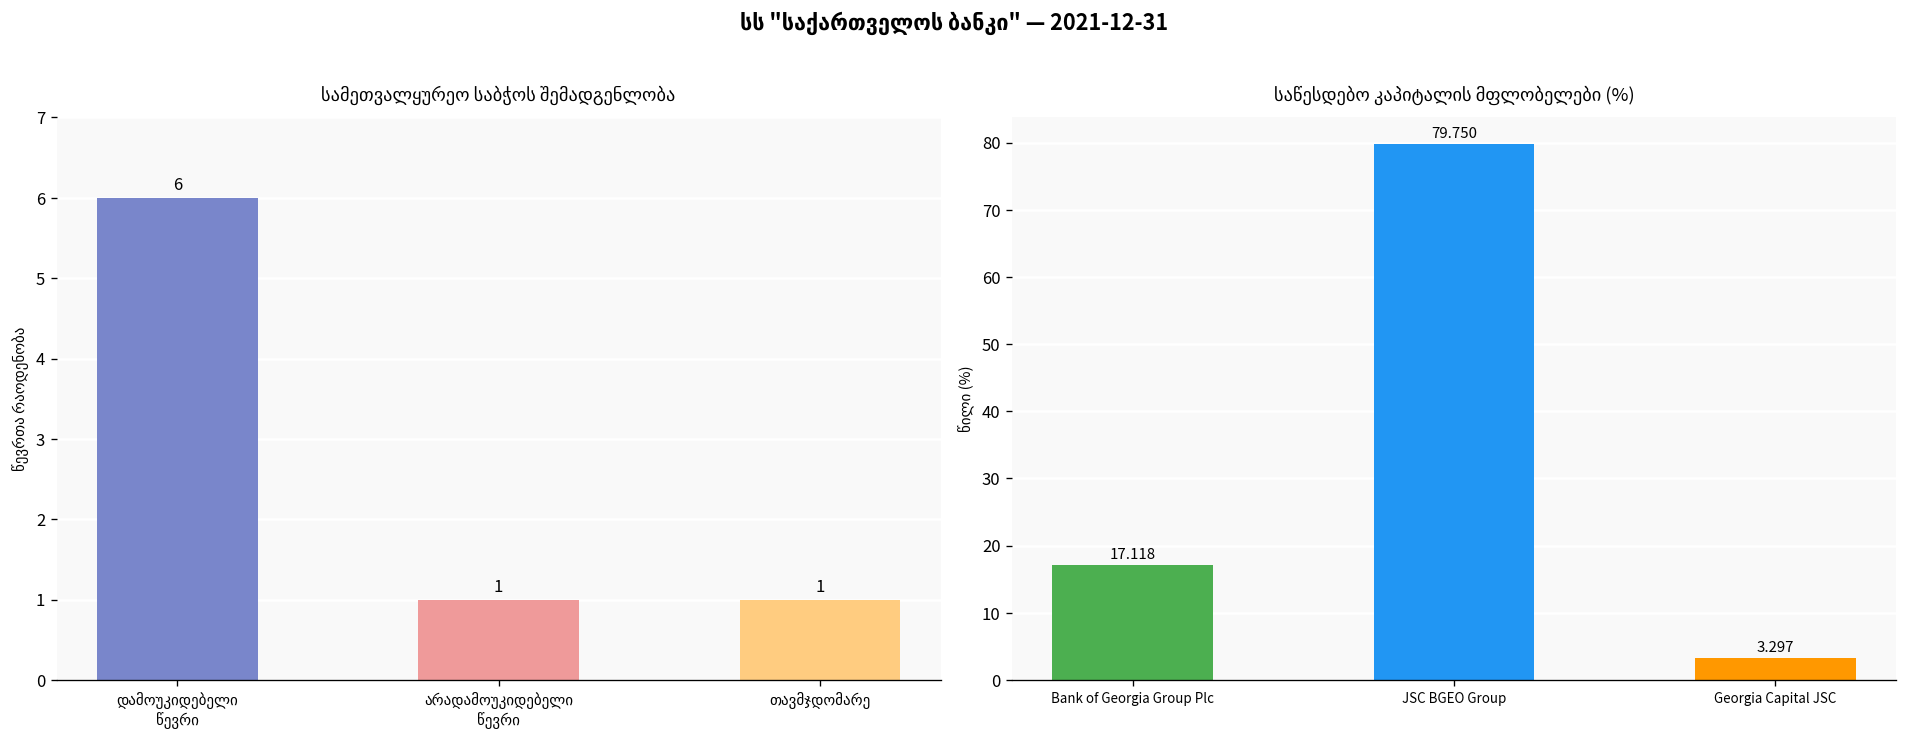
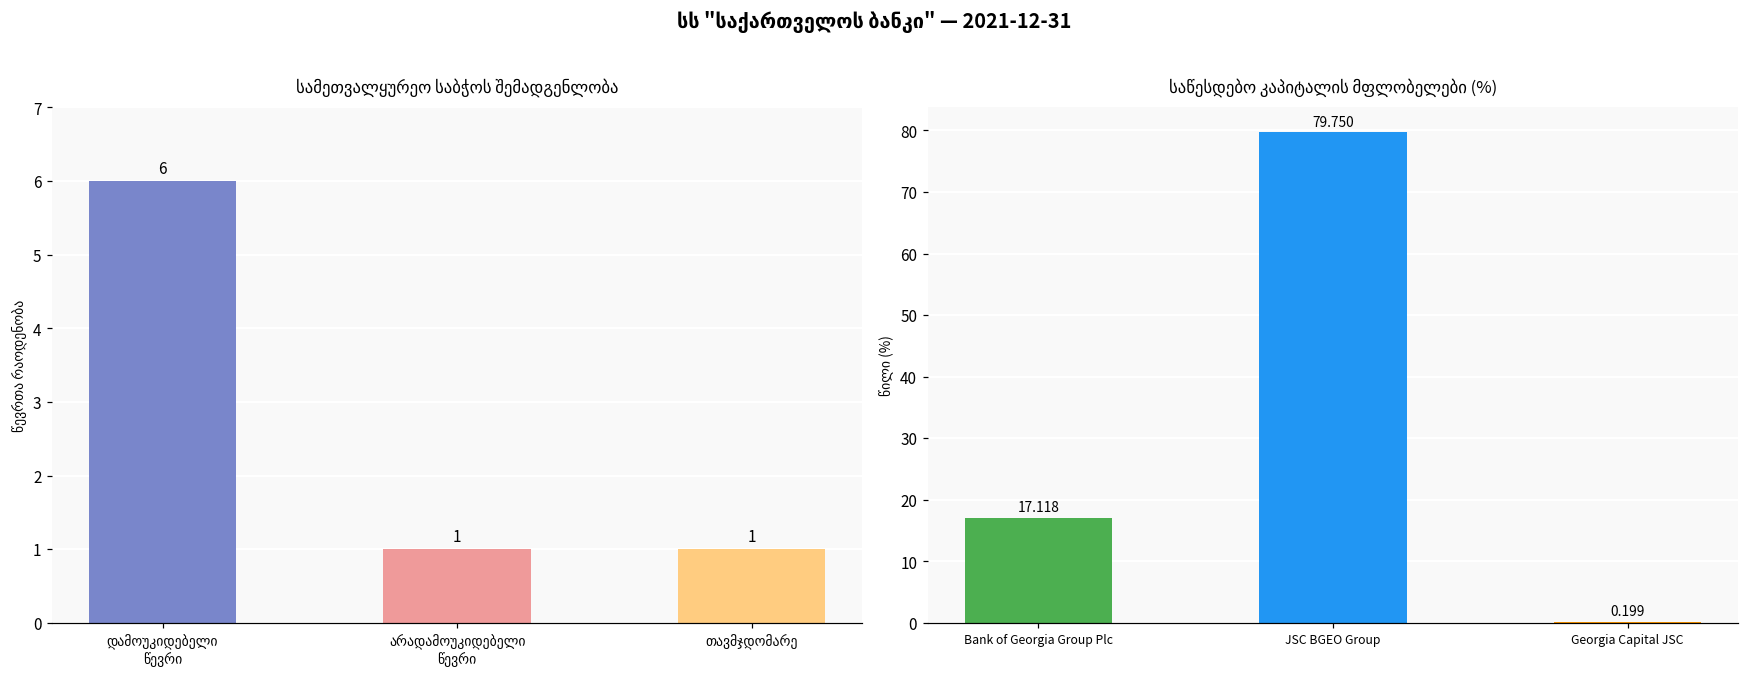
  {
    "სამეთვალყურეო საბჭოს შემადგენლობა": {
      "დამოუკიდებელი წევრი": 6,
      "არადამოუკიდებელი წევრი": 1,
      "თავმჯდომარე": 1
    },
    "საწესდებო კაპიტალის მფლობელები (%)": {
      "Bank of Georgia Group Plc": 17.118,
      "JSC BGEO Group": 79.750,
-     "Georgia Capital JSC": 3.297
+     "Georgia Capital JSC": 0.199
    }
  }
